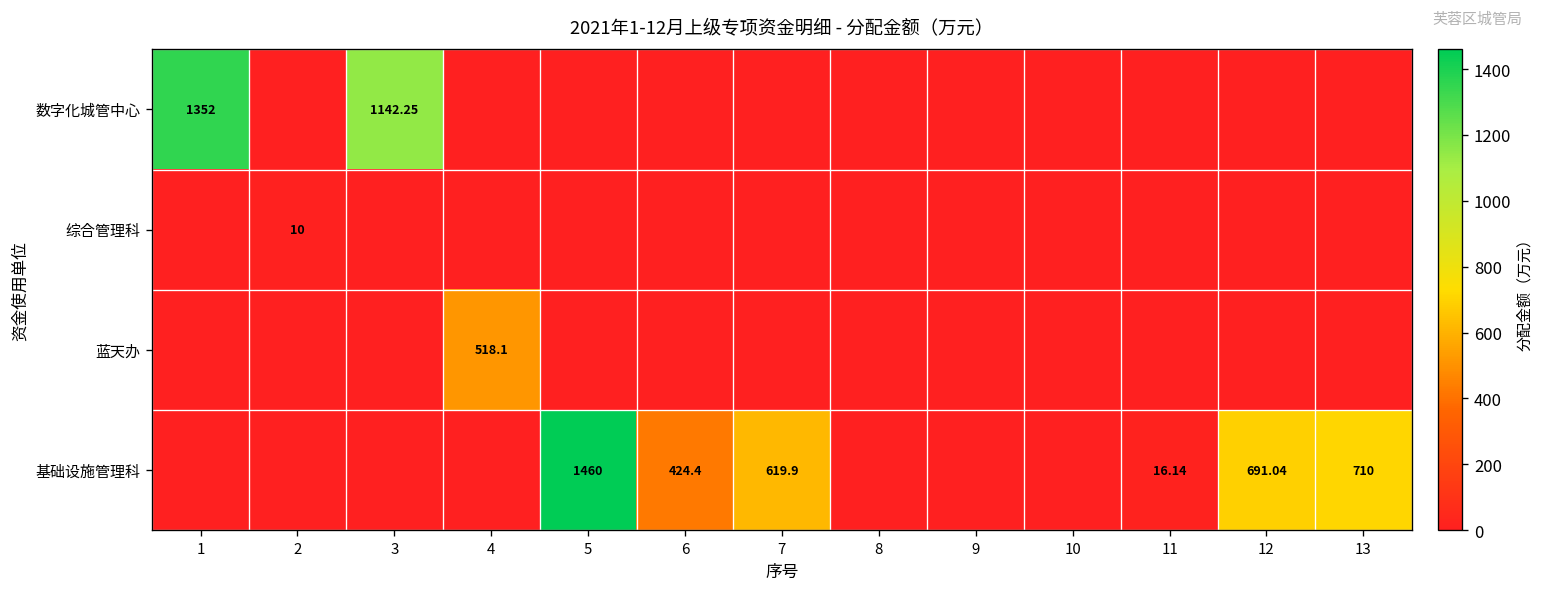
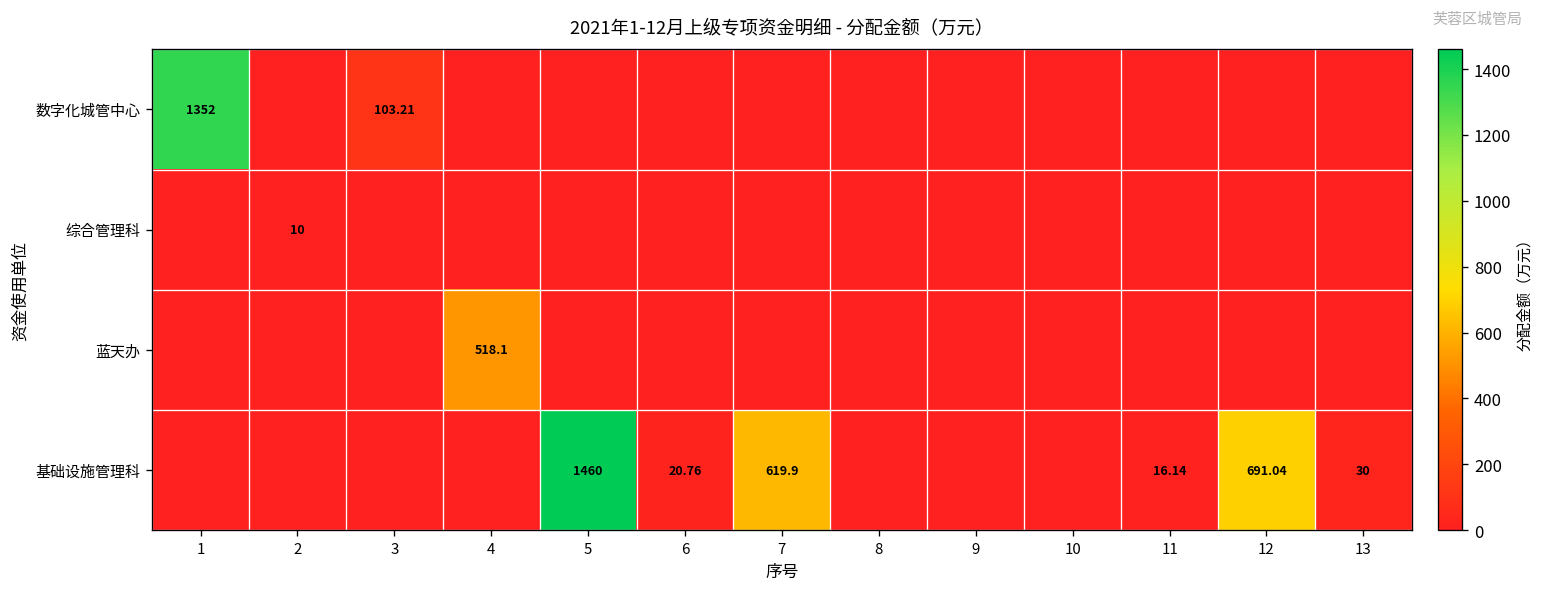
  {
    "数字化城管中心": {
      "1": 1352,
-     "3": 1142.25
+     "3": 103.21
    },
    "综合管理科": {
      "2": 10
    },
    "蓝天办": {
      "4": 518.1
    },
    "基础设施管理科": {
      "5": 1460,
-     "6": 424.4,
+     "6": 20.76,
      "7": 619.9,
      "11": 16.14,
      "12": 691.04,
-     "13": 710
+     "13": 30
    }
  }
